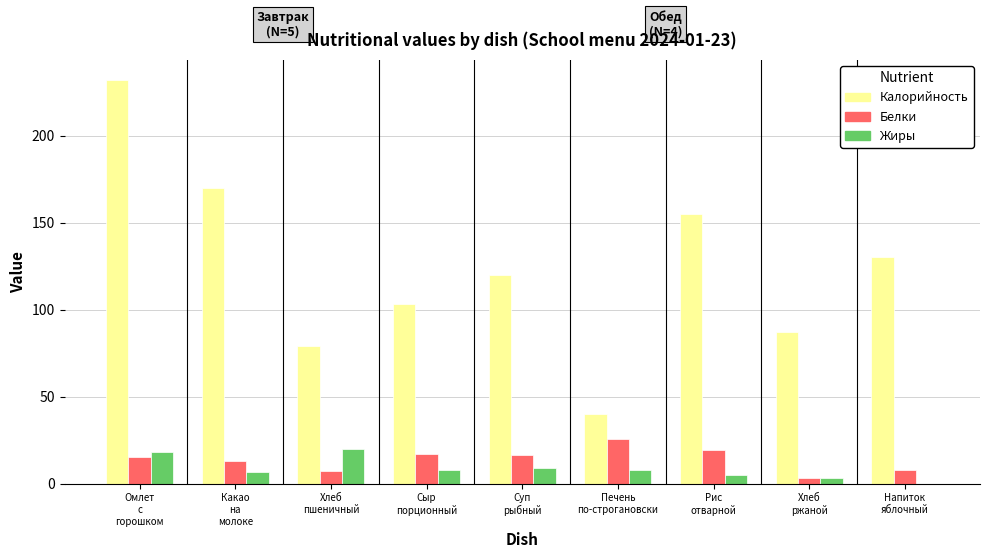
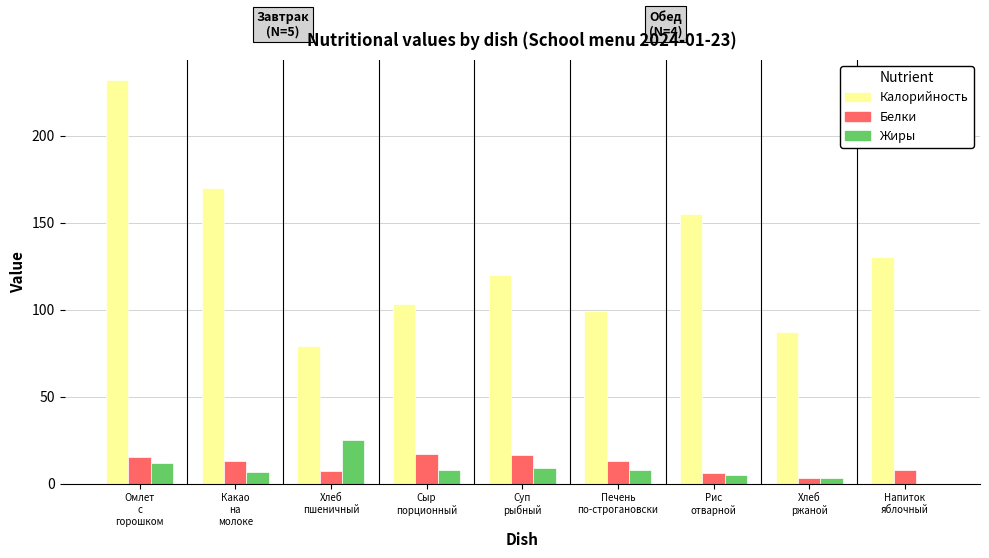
  {
    "Калорийность": {
      "Омлет с горошком": 232,
      "Какао на молоке": 170,
      "Хлеб пшеничный": 79,
      "Сыр порционный": 103,
      "Суп рыбный": 120,
-     "Печень по-строгановски": 40,
+     "Печень по-строгановски": 99,
      "Рис отварной": 155,
      "Хлеб ржаной": 87,
      "Напиток яблочный": 130
    },
    "Белки": {
      "Омлет с горошком": 15,
      "Какао на молоке": 13,
      "Хлеб пшеничный": 7,
      "Сыр порционный": 17,
      "Суп рыбный": 16,
-     "Печень по-строгановски": 26,
-     "Рис отварной": 20,
+     "Печень по-строгановски": 13,
+     "Рис отварной": 6,
      "Хлеб ржаной": 3,
      "Напиток яблочный": 8
    },
    "Жиры": {
-     "Омлет с горошком": 18,
+     "Омлет с горошком": 12,
      "Какао на молоке": 6,
-     "Хлеб пшеничный": 20,
+     "Хлеб пшеничный": 25,
      "Сыр порционный": 8,
      "Суп рыбный": 9,
      "Печень по-строгановски": 8,
      "Рис отварной": 5,
      "Хлеб ржаной": 3,
      "Напиток яблочный": 0
    }
  }
